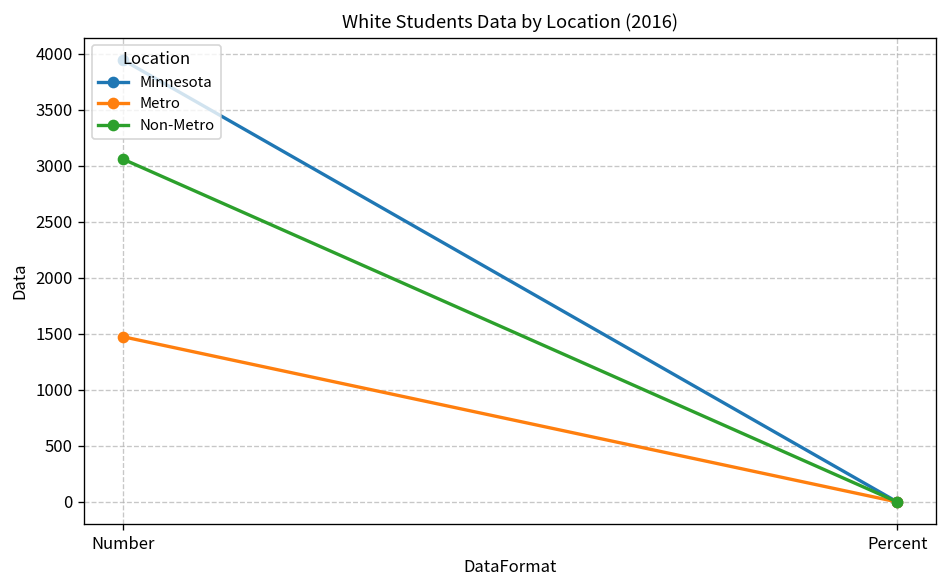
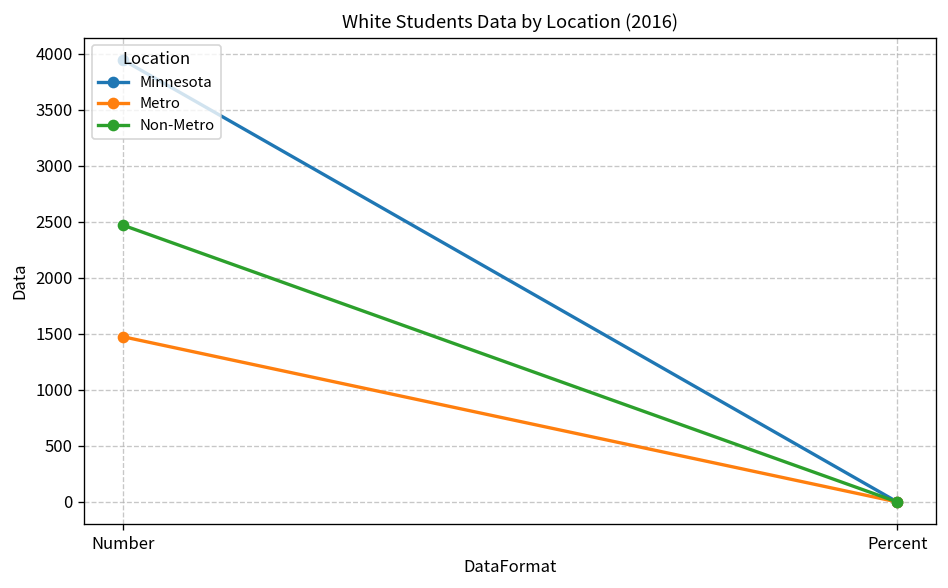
  {
    "Metro": {
      "Number": 1500
    },
    "Non-Metro": {
-     "Number": 3100
+     "Number": 2500
    }
  }
